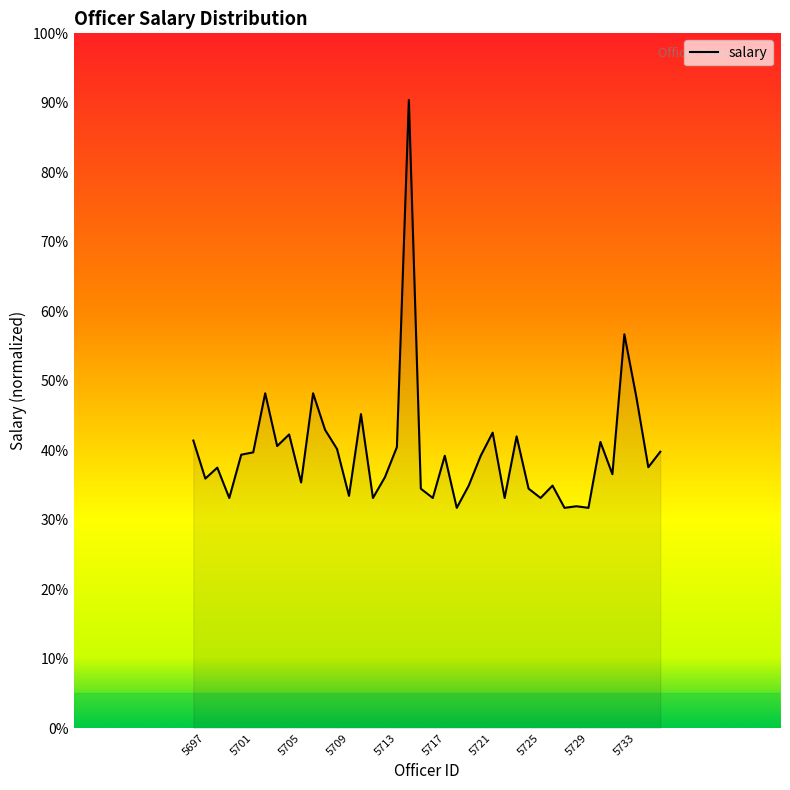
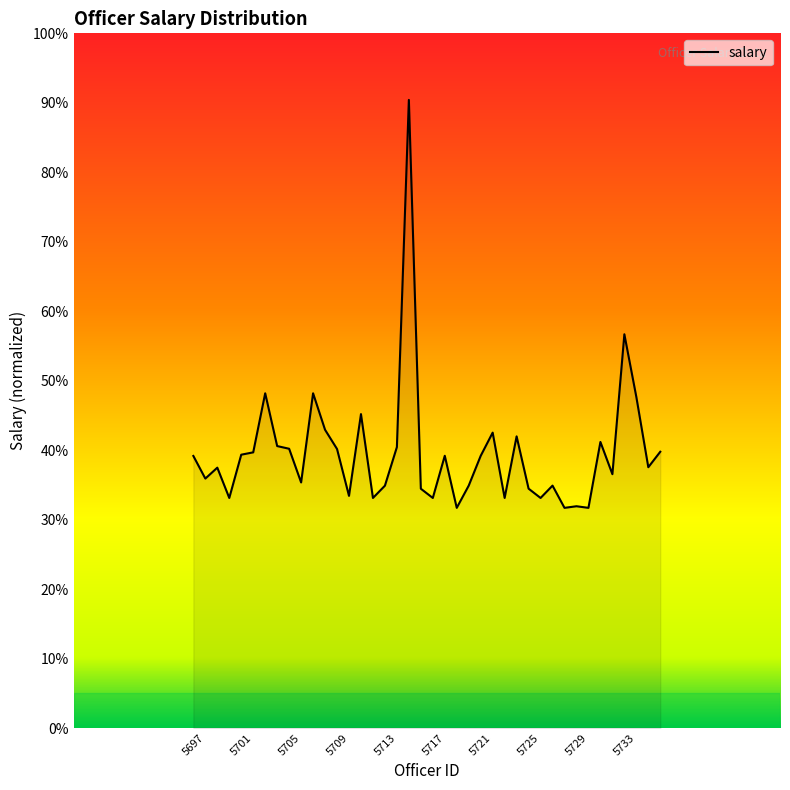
  {
-   "5697": "41%",
+   "5697": "39%",
    "5701": "39%",
-   "5705": "42%",
+   "5705": "40%",
    "5709": "40%",
-   "5713": "36%",
+   "5713": "35%",
    "5717": "33%",
    "5721": "39%",
    "5725": "34%",
    "5729": "32%",
    "5733": "57%"
  }
